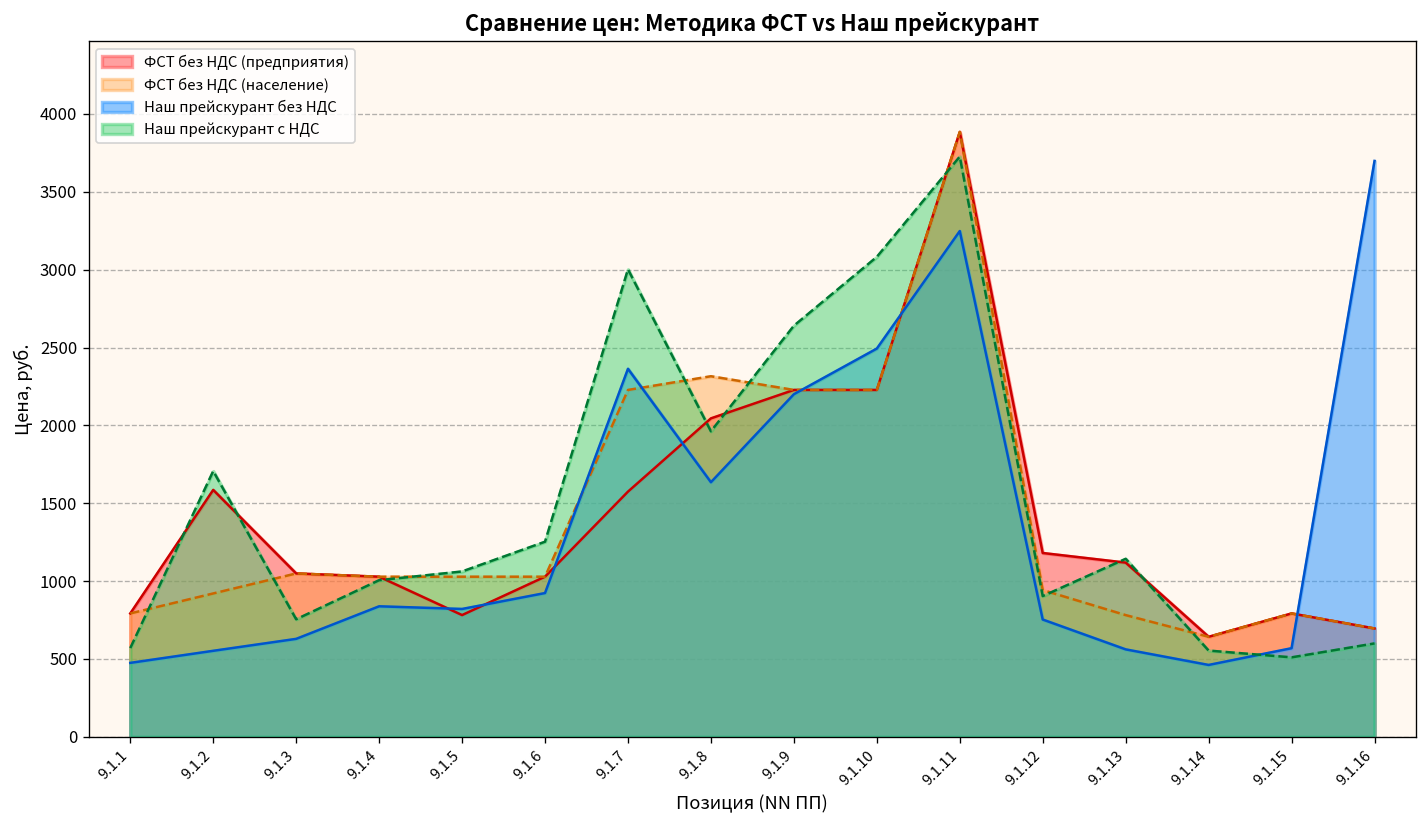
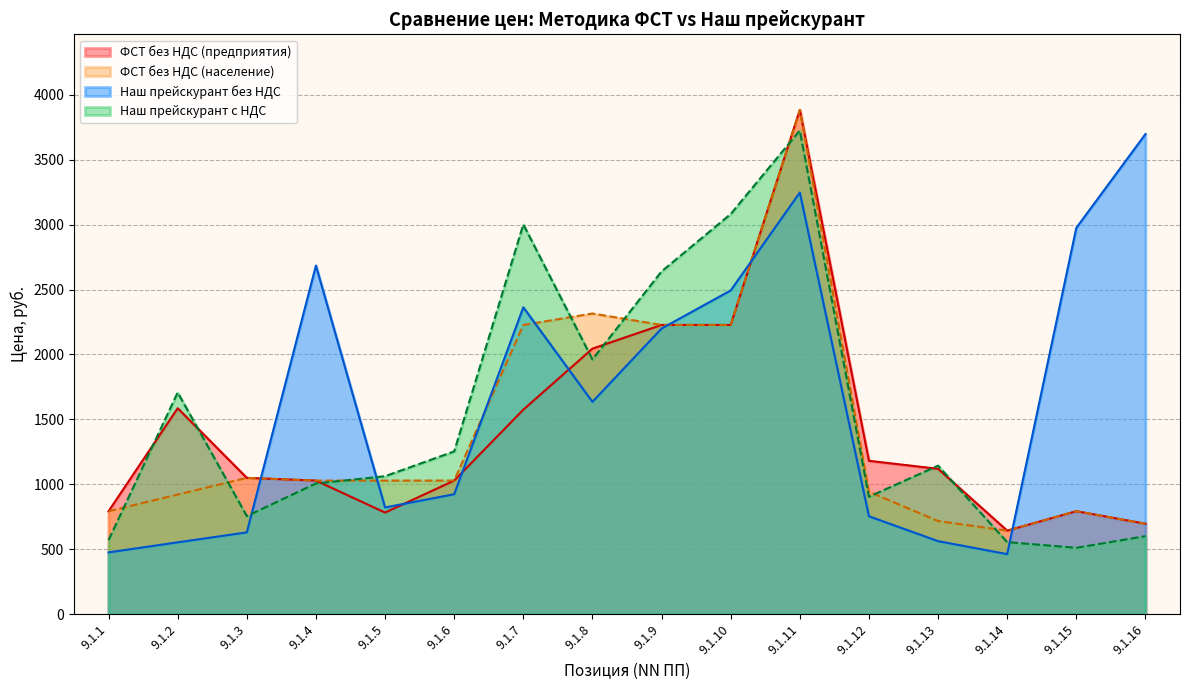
  {
    "ФСТ без НДС (предприятия)": {
      "9.1.2": 1590,
      "9.1.5": 780,
      "9.1.7": 1570,
      "9.1.8": 2050,
      "9.1.12": 1180,
      "9.1.13": 1120
    },
    "ФСТ без НДС (население)": {
      "9.1.2": 920,
      "9.1.5": 1030,
      "9.1.7": 2230,
      "9.1.8": 2320,
      "9.1.12": 940,
-     "9.1.13": 780
+     "9.1.13": 720
    },
    "Наш прейскурант без НДС": {
      "9.1.1": 480,
      "9.1.2": 550,
      "9.1.3": 630,
-     "9.1.4": 840,
+     "9.1.4": 2680,
      "9.1.5": 820,
      "9.1.6": 920,
      "9.1.7": 2360,
      "9.1.8": 1640,
      "9.1.9": 2200,
      "9.1.10": 2490,
      "9.1.11": 3250,
      "9.1.12": 750,
      "9.1.13": 560,
      "9.1.14": 460,
-     "9.1.15": 570,
+     "9.1.15": 2980,
      "9.1.16": 3700
    },
    "Наш прейскурант с НДС": {
      "9.1.1": 570,
      "9.1.2": 1710,
      "9.1.3": 760,
      "9.1.4": 1010,
      "9.1.5": 1060,
      "9.1.6": 1250,
      "9.1.7": 3000,
      "9.1.8": 1960,
      "9.1.9": 2640,
      "9.1.10": 3080,
      "9.1.11": 3730,
      "9.1.12": 900,
      "9.1.13": 1140,
      "9.1.14": 550,
      "9.1.15": 510,
      "9.1.16": 600
    }
  }
